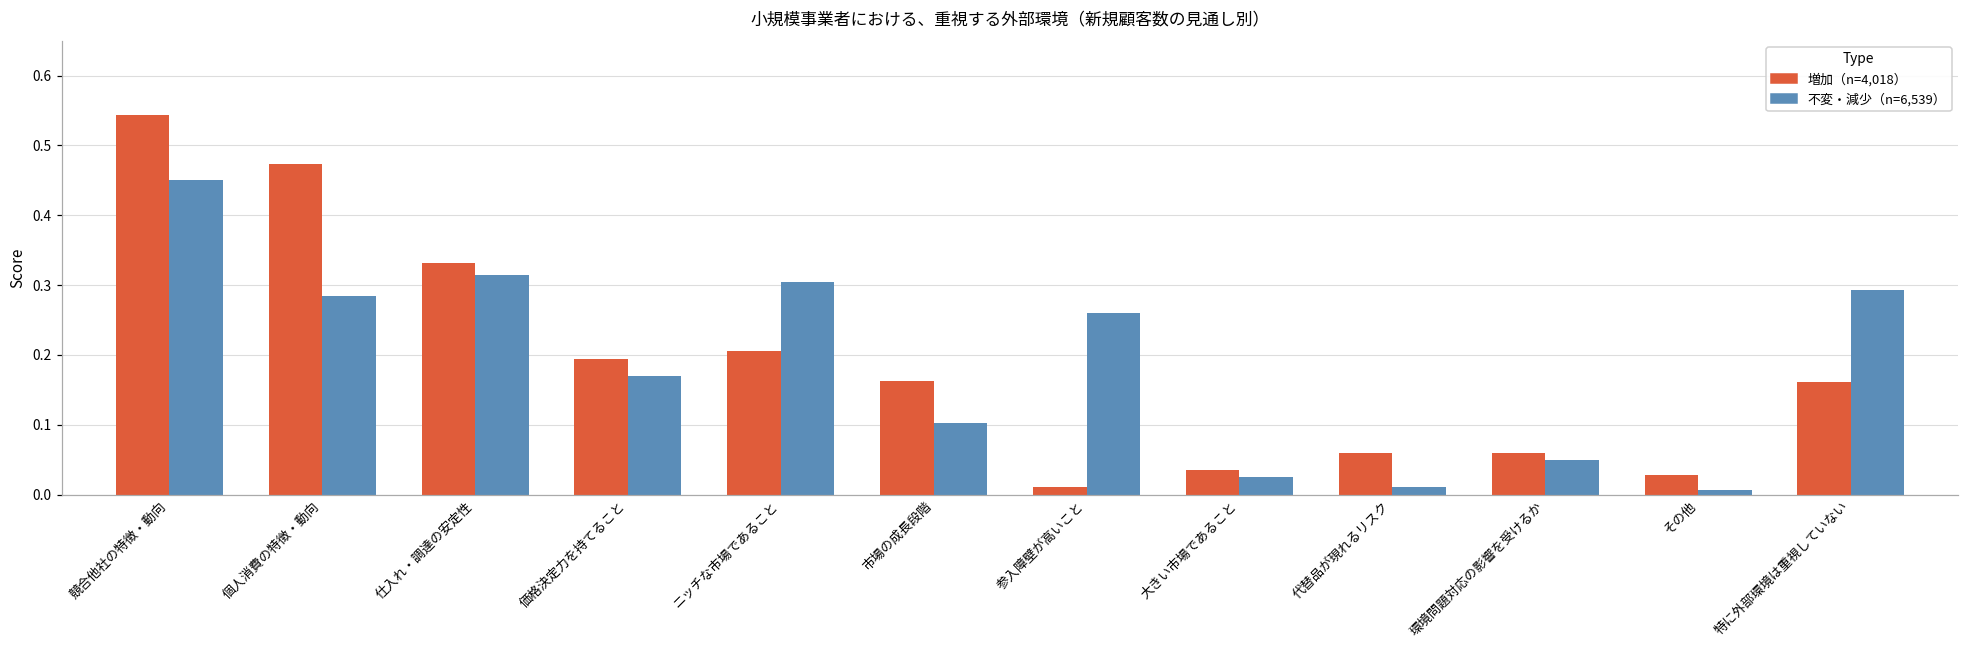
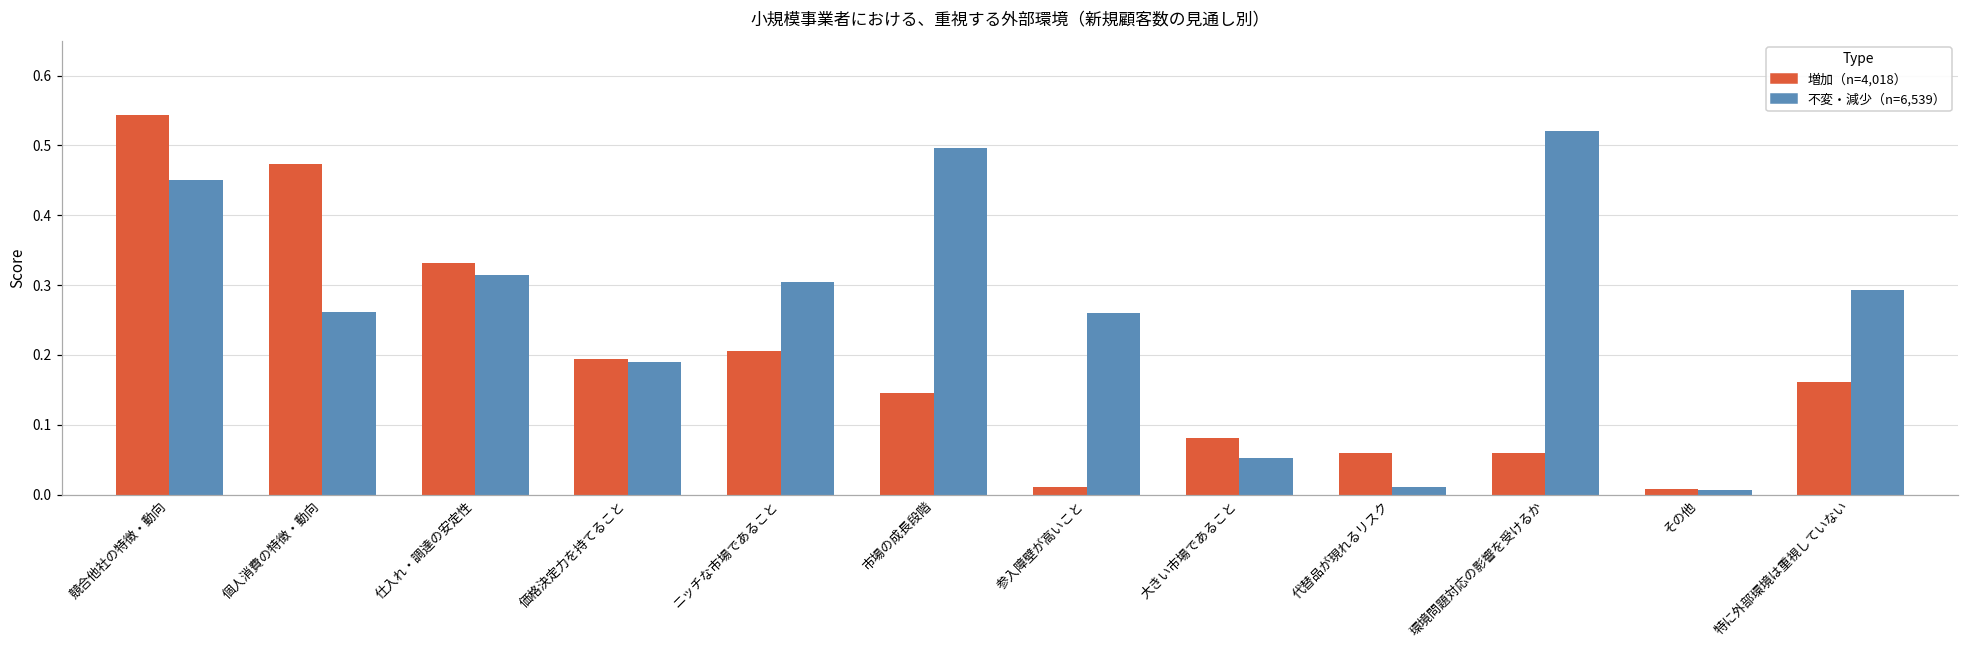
  {
    "増加（n=4,018）": {
      "競合他社の特徴・動向": 0.54,
      "個人消費の特徴・動向": 0.47,
      "仕入れ・調達の安定性": 0.33,
      "価格決定力を持てること": 0.19,
      "ニッチな市場であること": 0.21,
-     "市場の成長段階": 0.16,
+     "市場の成長段階": 0.15,
      "参入障壁が高いこと": 0.01,
-     "大きい市場であること": 0.04,
+     "大きい市場であること": 0.08,
      "代替品が現れるリスク": 0.06,
      "環境問題対応の影響を受けるか": 0.06,
-     "その他": 0.03,
+     "その他": 0.01,
      "特に外部環境は重視していない": 0.16
    },
    "不変・減少（n=6,539）": {
      "競合他社の特徴・動向": 0.45,
-     "個人消費の特徴・動向": 0.28,
+     "個人消費の特徴・動向": 0.26,
      "仕入れ・調達の安定性": 0.32,
-     "価格決定力を持てること": 0.17,
+     "価格決定力を持てること": 0.19,
      "ニッチな市場であること": 0.31,
-     "市場の成長段階": 0.10,
+     "市場の成長段階": 0.50,
      "参入障壁が高いこと": 0.26,
-     "大きい市場であること": 0.03,
+     "大きい市場であること": 0.05,
      "代替品が現れるリスク": 0.01,
-     "環境問題対応の影響を受けるか": 0.05,
+     "環境問題対応の影響を受けるか": 0.52,
      "その他": 0.01,
      "特に外部環境は重視していない": 0.29
    }
  }
